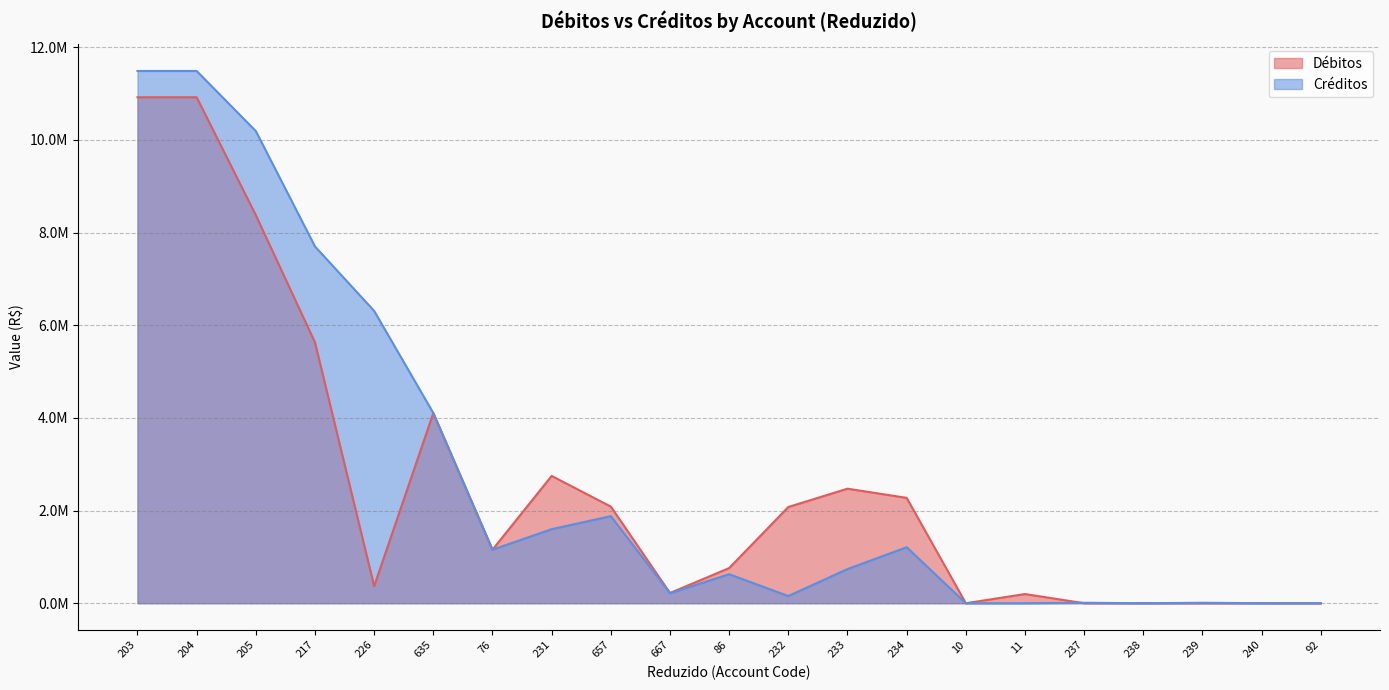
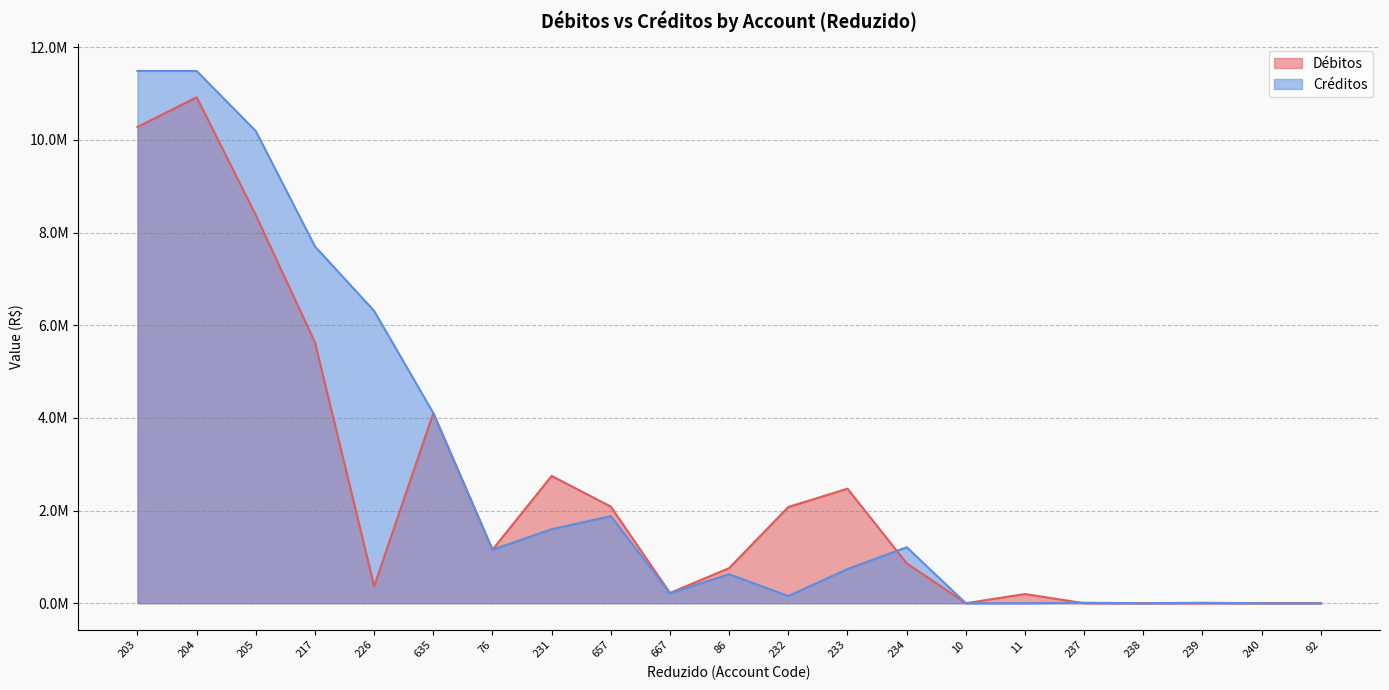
  {
    "Débitos": {
-     "203": 10900000,
+     "203": 10300000,
      "204": 10900000,
      "205": 8400000,
      "217": 5600000,
      "226": 400000,
      "231": 2700000,
      "657": 2100000,
      "86": 800000,
      "232": 2100000,
      "233": 2500000,
-     "234": 2300000,
+     "234": 900000,
      "11": 200000
    },
    "Créditos": {
      "203": 11500000,
      "204": 11500000,
      "205": 10200000,
      "217": 7700000,
      "226": 6300000,
      "231": 1600000,
      "657": 1900000,
      "86": 600000,
      "232": 200000,
      "233": 700000,
      "234": 1200000,
      "11": 0
    }
  }
